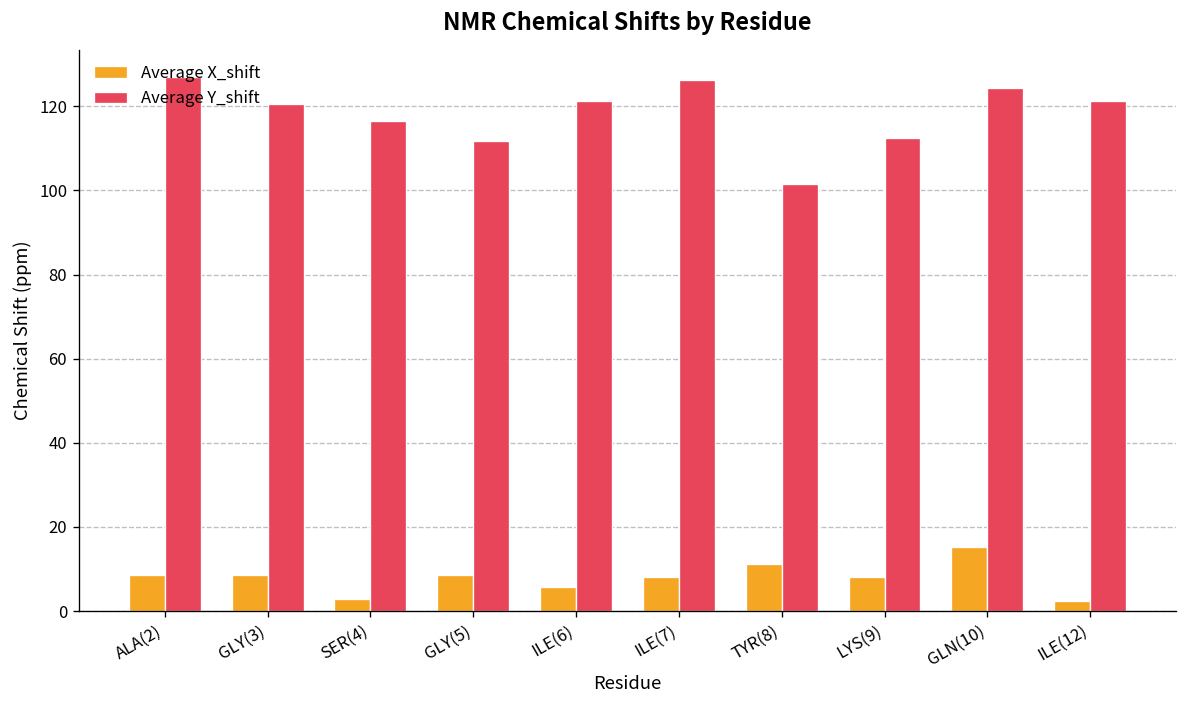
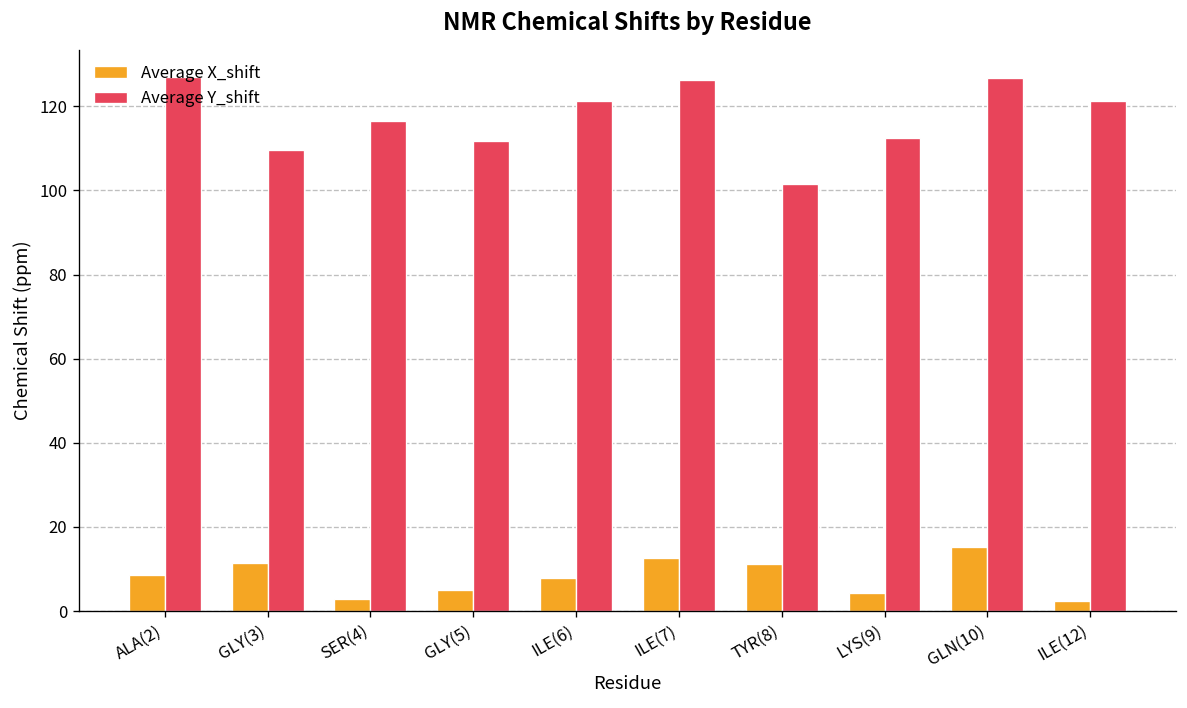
  {
    "Average X_shift": {
      "ALA(2)": 8,
-     "GLY(3)": 8,
+     "GLY(3)": 11,
      "SER(4)": 3,
-     "GLY(5)": 9,
-     "ILE(6)": 6,
-     "ILE(7)": 8,
+     "GLY(5)": 5,
+     "ILE(6)": 8,
+     "ILE(7)": 13,
      "TYR(8)": 11,
-     "LYS(9)": 8,
+     "LYS(9)": 4,
      "GLN(10)": 15,
      "ILE(12)": 2
    },
    "Average Y_shift": {
      "ALA(2)": 127,
-     "GLY(3)": 121,
+     "GLY(3)": 110,
      "SER(4)": 116,
      "GLY(5)": 112,
      "ILE(6)": 121,
      "ILE(7)": 126,
      "TYR(8)": 102,
      "LYS(9)": 112,
-     "GLN(10)": 124,
+     "GLN(10)": 127,
      "ILE(12)": 121
    }
  }
